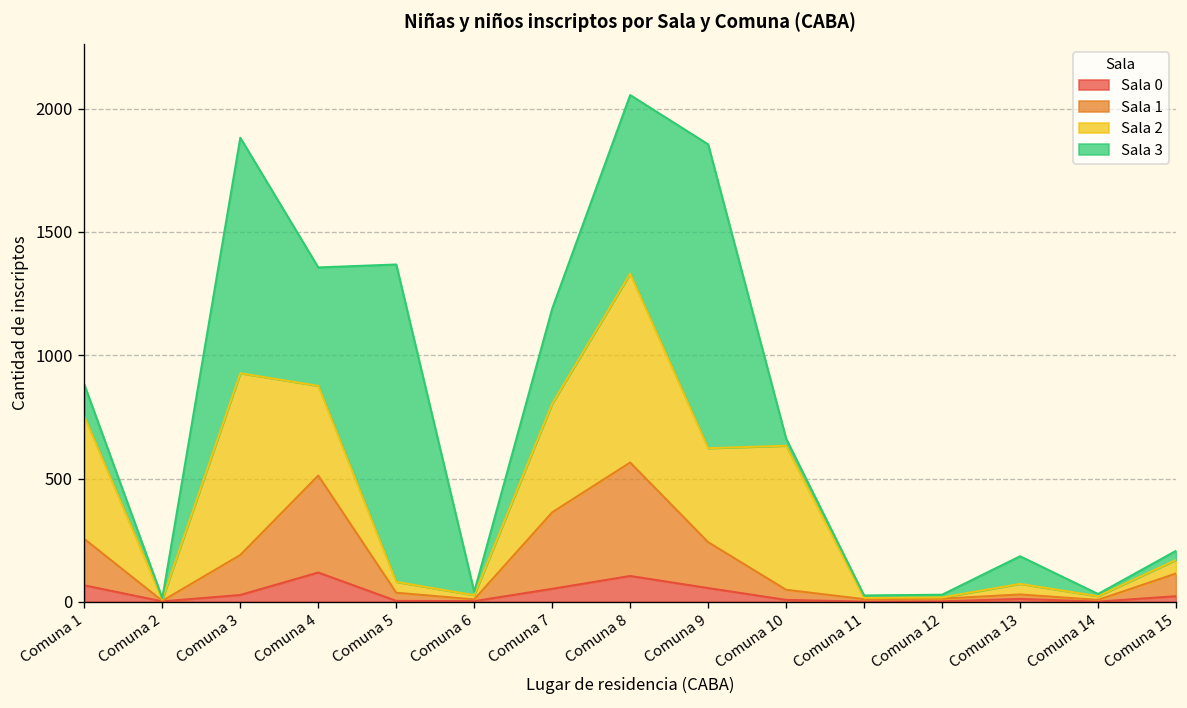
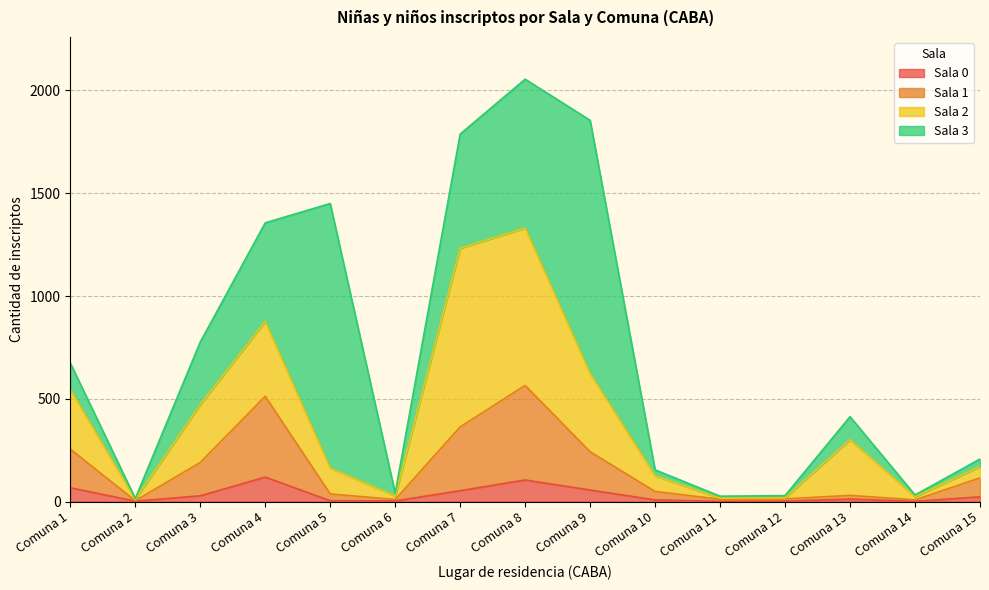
  {
    "Sala 2": {
-     "Comuna 1": 500,
-     "Comuna 3": 740,
+     "Comuna 1": 290,
+     "Comuna 3": 280,
      "Comuna 4": 360,
-     "Comuna 5": 40,
+     "Comuna 5": 130,
      "Comuna 6": 20,
-     "Comuna 7": 440,
+     "Comuna 7": 870,
      "Comuna 8": 770,
      "Comuna 9": 380,
-     "Comuna 10": 580,
-     "Comuna 13": 40,
+     "Comuna 10": 80,
+     "Comuna 13": 270,
      "Comuna 15": 60
    },
    "Sala 3": {
      "Comuna 1": 130,
-     "Comuna 3": 960,
+     "Comuna 3": 300,
      "Comuna 4": 480,
      "Comuna 5": 1290,
      "Comuna 6": 10,
-     "Comuna 7": 390,
+     "Comuna 7": 560,
      "Comuna 8": 720,
      "Comuna 9": 1230,
      "Comuna 10": 30,
      "Comuna 13": 110,
      "Comuna 15": 40
    }
  }
